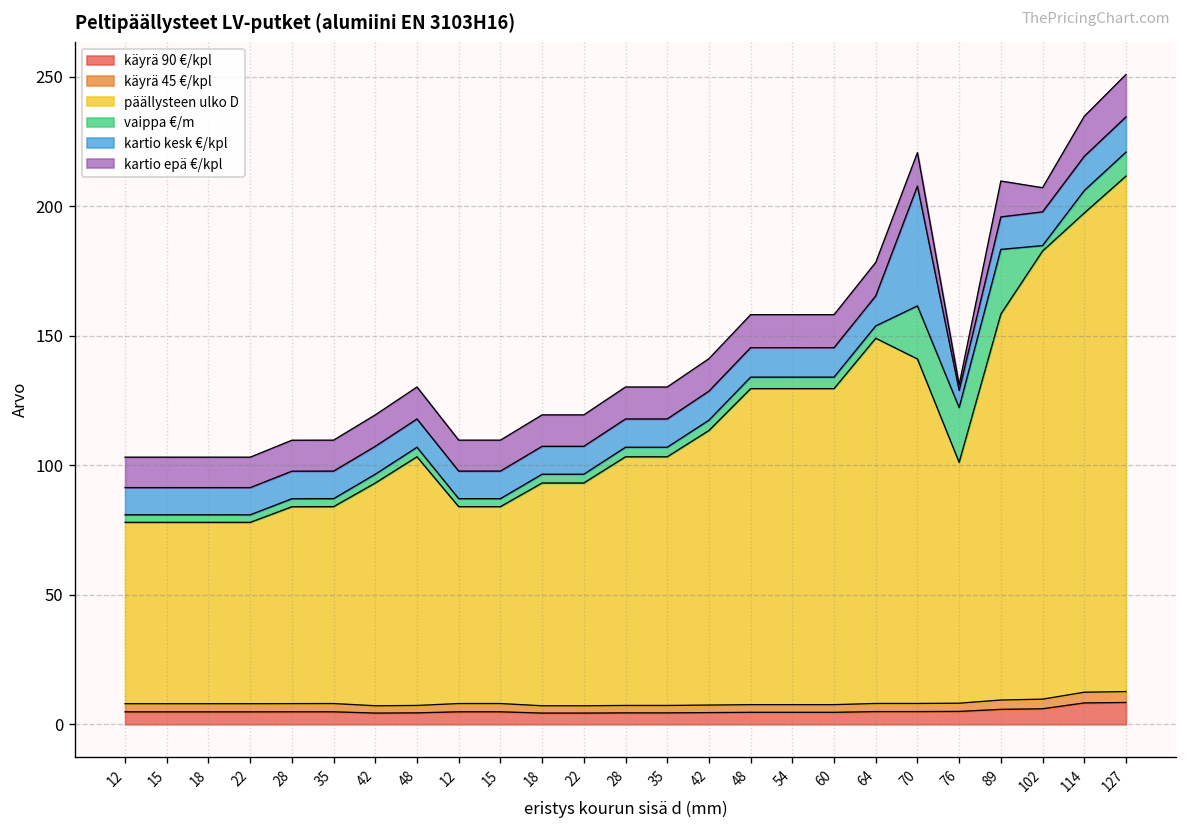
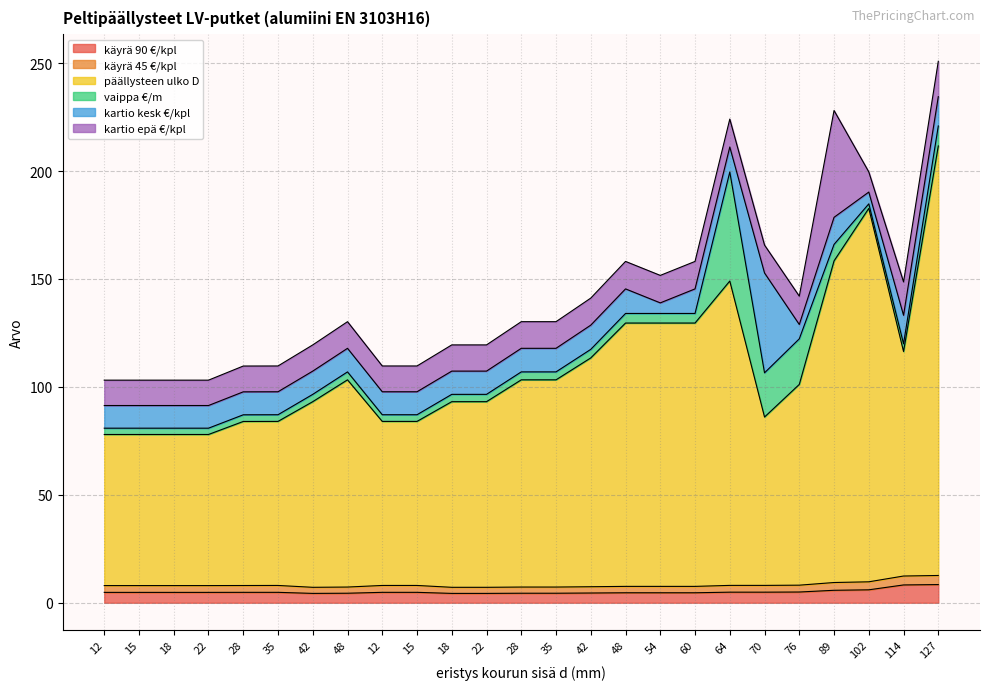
  {
    "päällysteen ulko D": {
      "54": 122,
      "60": 122,
      "64": 141,
-     "70": 133,
+     "70": 78,
      "76": 93,
      "89": 149,
      "102": 173,
-     "114": 185,
+     "114": 104,
      "127": 199
    },
    "vaippa €/m": {
      "54": 4,
      "60": 4,
-     "64": 5,
+     "64": 51,
      "70": 20,
      "76": 21,
-     "89": 25,
+     "89": 8,
      "102": 2,
-     "114": 9,
+     "114": 4,
      "127": 9
    },
    "kartio kesk €/kpl": {
-     "54": 11,
+     "54": 5,
      "60": 11,
      "64": 12,
      "70": 46,
      "76": 7,
      "89": 13,
-     "102": 13,
+     "102": 5,
      "114": 13,
      "127": 14
    },
    "kartio epä €/kpl": {
      "54": 13,
      "60": 13,
      "64": 13,
      "70": 13,
-     "76": 2,
-     "89": 14,
+     "76": 13,
+     "89": 49,
      "102": 9,
      "114": 15,
      "127": 16
    }
  }
